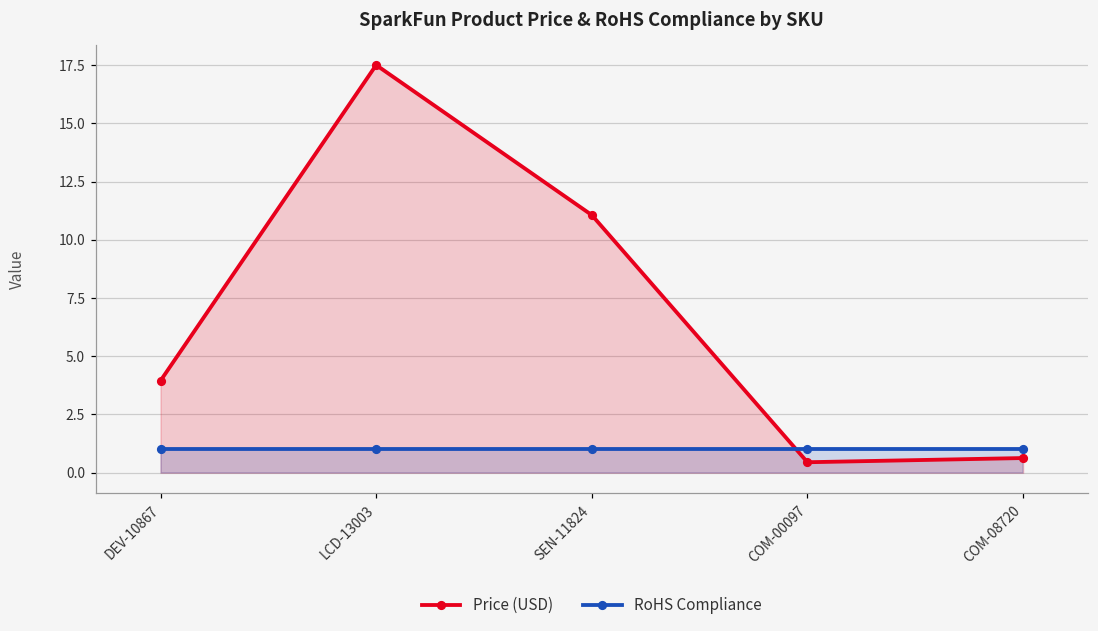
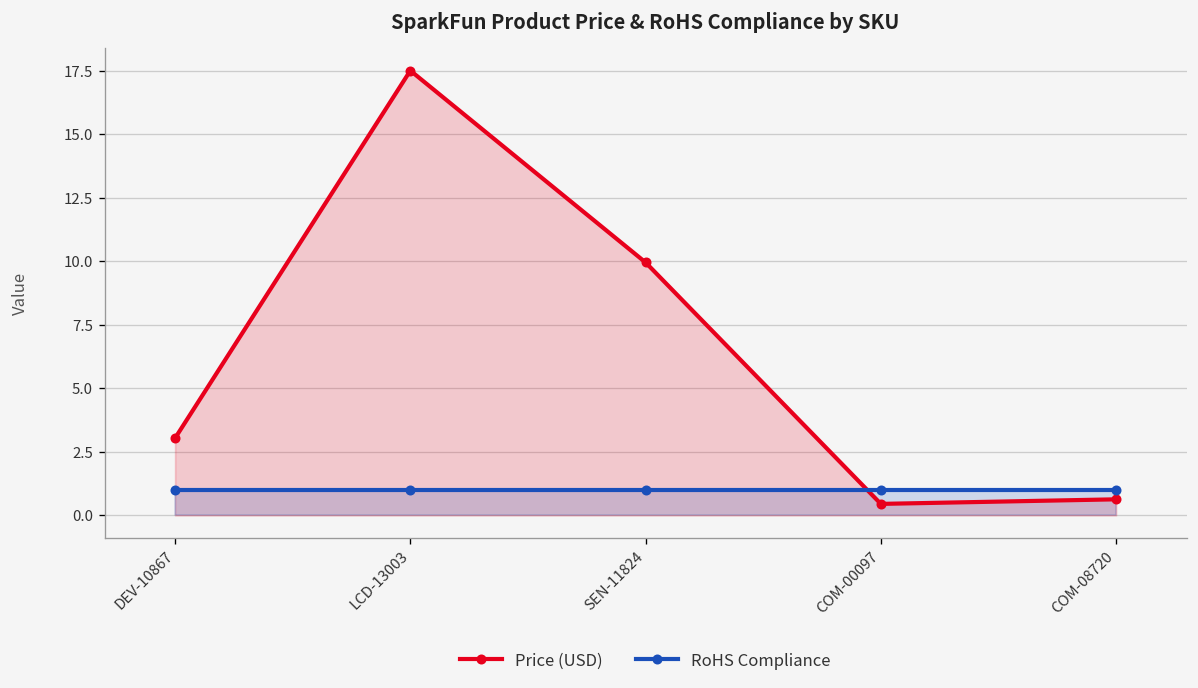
  {
    "Price (USD)": {
-     "DEV-10867": 4.0,
+     "DEV-10867": 3.0,
      "LCD-13003": 17.5,
-     "SEN-11824": 11.1,
+     "SEN-11824": 10.0,
      "COM-00097": 0.5,
      "COM-08720": 0.6
    },
    "RoHS Compliance": {
      "DEV-10867": 1.0,
      "LCD-13003": 1.0,
      "SEN-11824": 1.0,
      "COM-00097": 1.0,
      "COM-08720": 1.0
    }
  }
